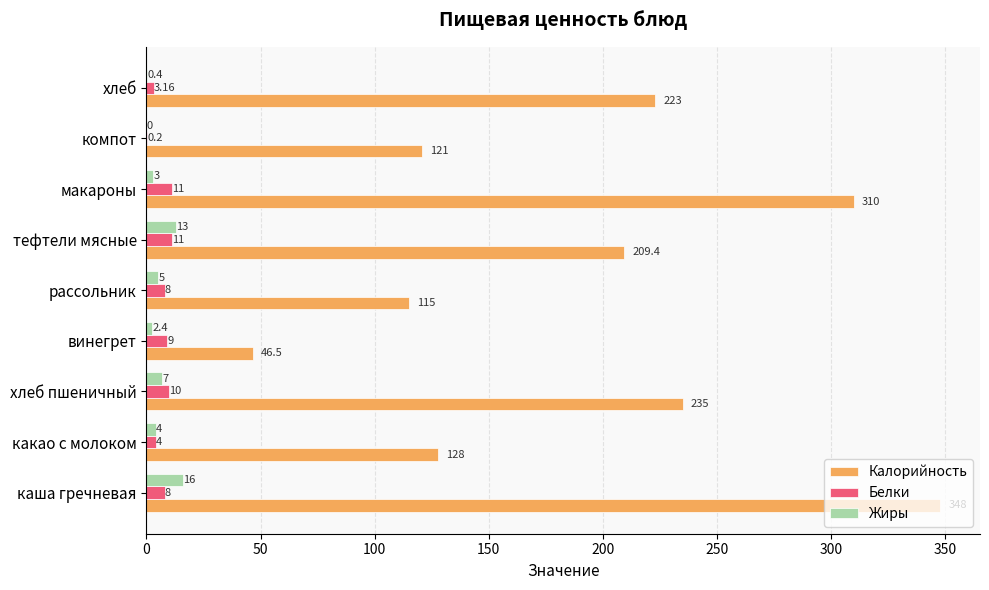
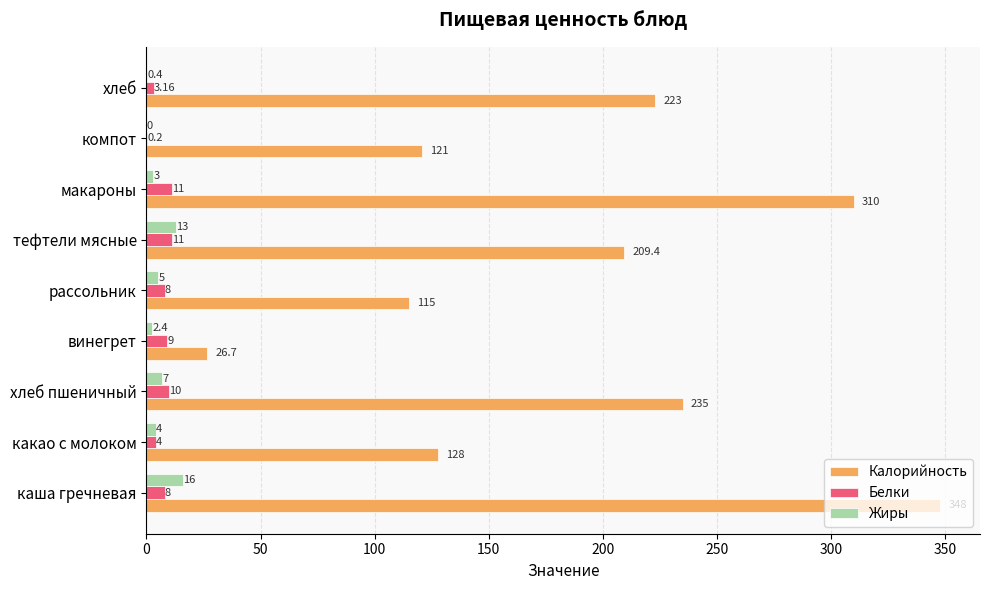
  {
    "Калорийность": {
      "хлеб": 223,
      "компот": 121,
      "макароны": 310,
      "тефтели мясные": 209.4,
      "рассольник": 115,
-     "винегрет": 46.5,
+     "винегрет": 26.7,
      "хлеб пшеничный": 235,
      "какао с молоком": 128
    },
    "Белки": {
      "хлеб": 3.16,
      "компот": 0.2,
      "макароны": 11,
      "тефтели мясные": 11,
      "рассольник": 8,
      "винегрет": 9,
      "хлеб пшеничный": 10,
      "какао с молоком": 4,
      "каша гречневая": 8
    },
    "Жиры": {
      "хлеб": 0.4,
      "компот": 0,
      "макароны": 3,
      "тефтели мясные": 13,
      "рассольник": 5,
      "винегрет": 2.4,
      "хлеб пшеничный": 7,
      "какао с молоком": 4,
      "каша гречневая": 16
    }
  }
